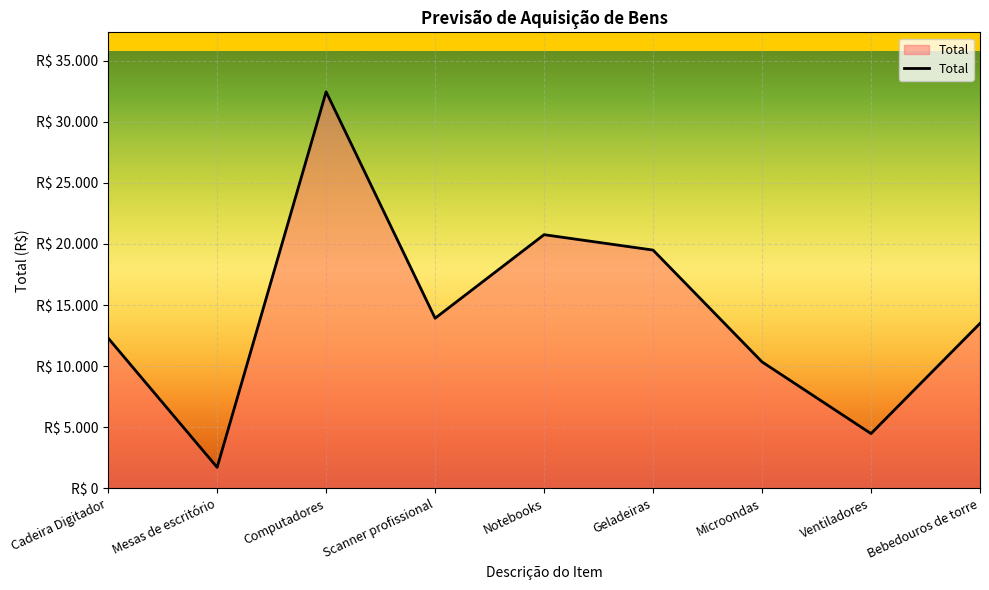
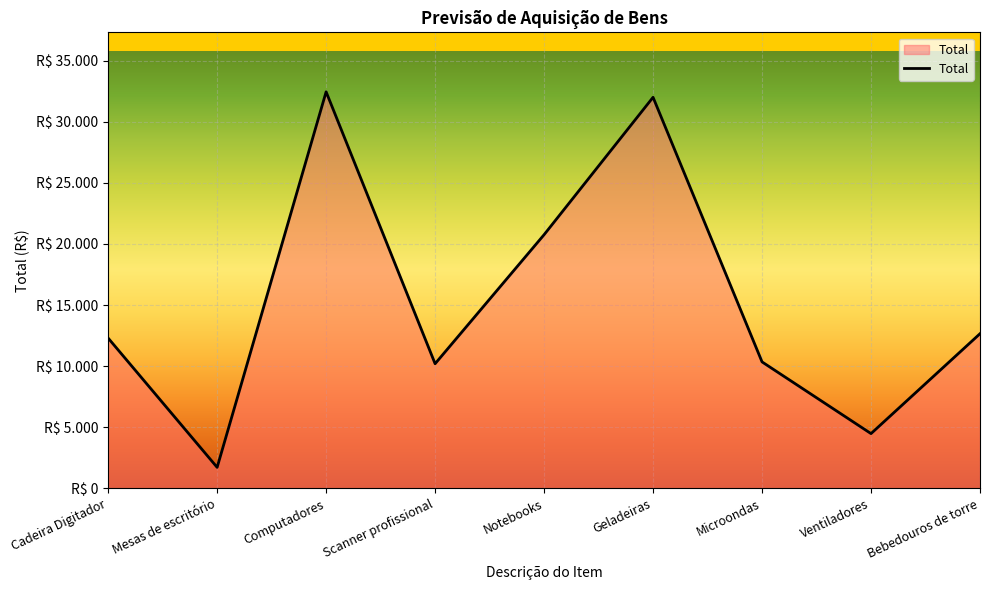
  {
    "Cadeira Digitador": "R$ 12.3",
    "Mesas de escritório": "R$ 1.7",
    "Computadores": "R$ 32.5",
-   "Scanner profissional": "R$ 13.9",
+   "Scanner profissional": "R$ 10.2",
    "Notebooks": "R$ 20.8",
-   "Geladeiras": "R$ 19.5",
+   "Geladeiras": "R$ 32.0",
    "Microondas": "R$ 10.4",
    "Ventiladores": "R$ 4.5",
-   "Bebedouros de torre": "R$ 13.5"
+   "Bebedouros de torre": "R$ 12.7"
  }
